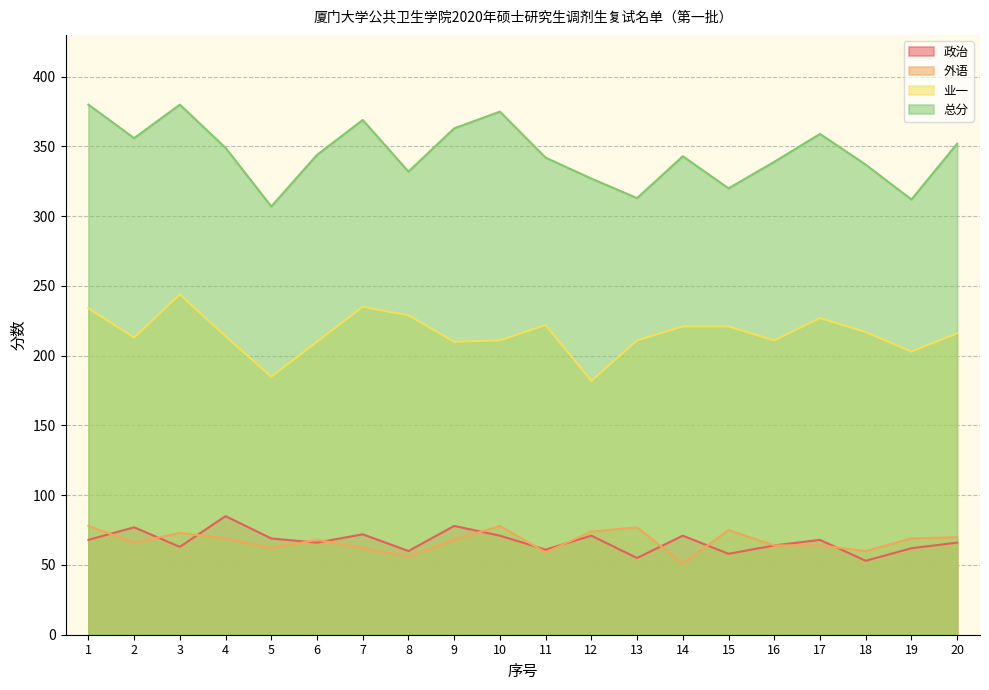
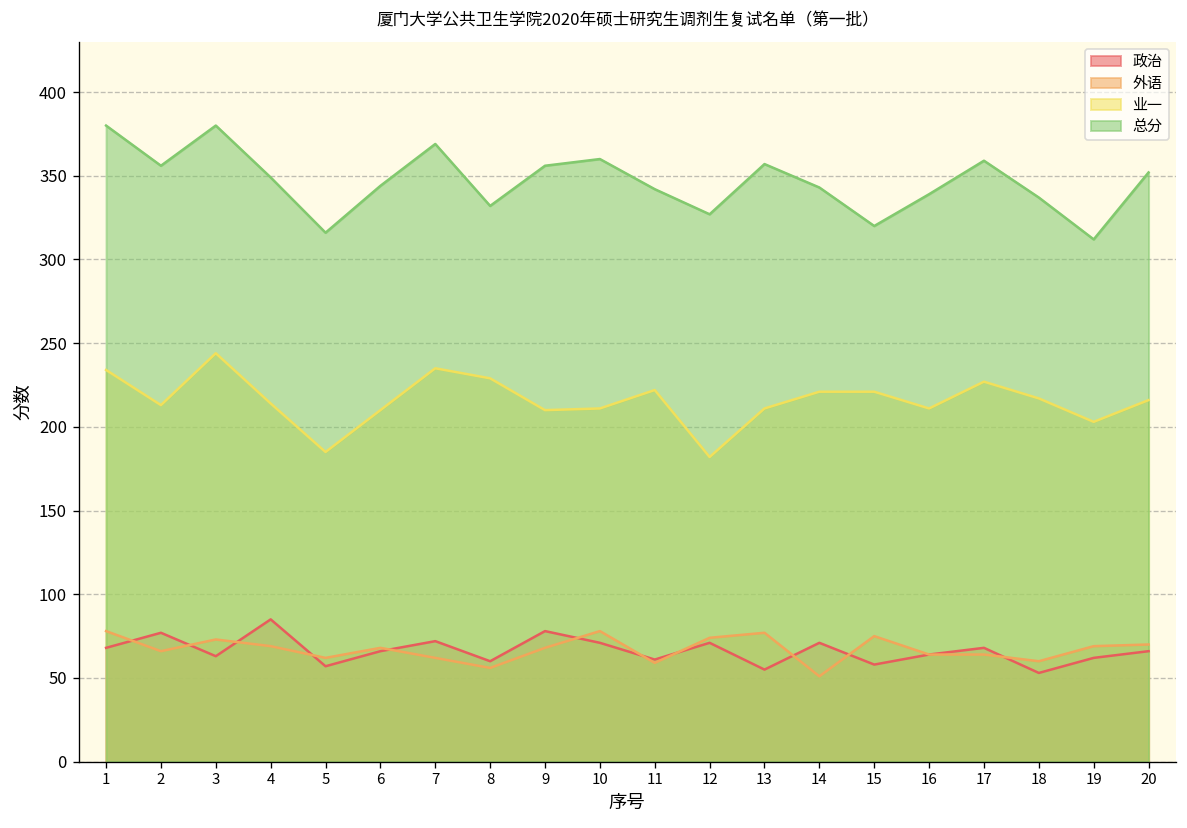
  {
    "政治": {
      "1": 68,
      "2": 77,
      "3": 63,
      "4": 85,
-     "5": 69,
+     "5": 57,
      "6": 66,
      "7": 72,
      "8": 60,
      "9": 78,
      "10": 71,
      "11": 61,
      "12": 71,
      "13": 55,
      "14": 71,
      "15": 58,
      "17": 68,
      "18": 53,
      "19": 62,
      "20": 66
    },
    "总分": {
      "1": 380,
      "2": 356,
      "3": 380,
      "4": 349,
-     "5": 307,
+     "5": 316,
      "6": 344,
      "7": 369,
      "8": 332,
-     "9": 363,
-     "10": 375,
+     "9": 356,
+     "10": 360,
      "11": 342,
      "12": 327,
-     "13": 313,
+     "13": 357,
      "14": 343,
      "15": 320,
      "16": 339,
      "17": 359,
      "18": 337,
      "19": 312,
      "20": 352
    }
  }
